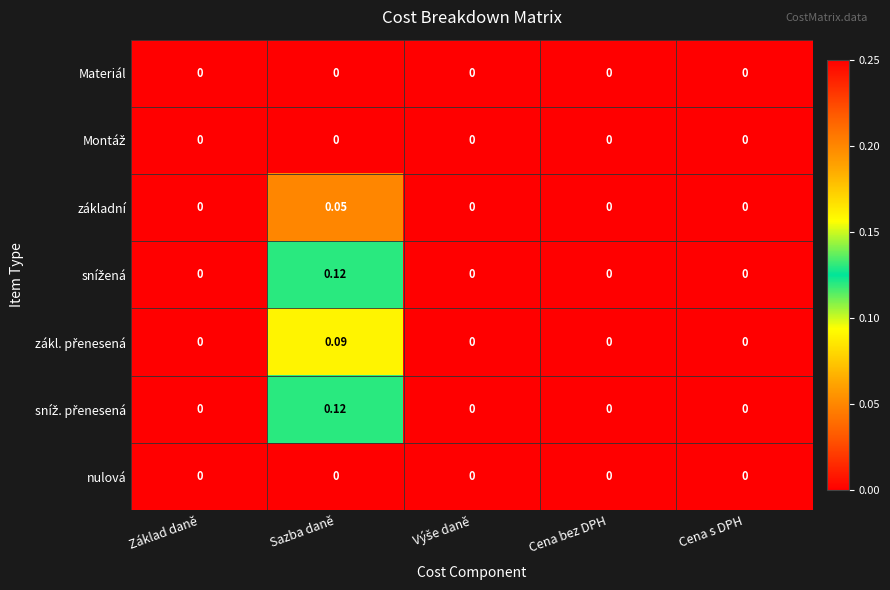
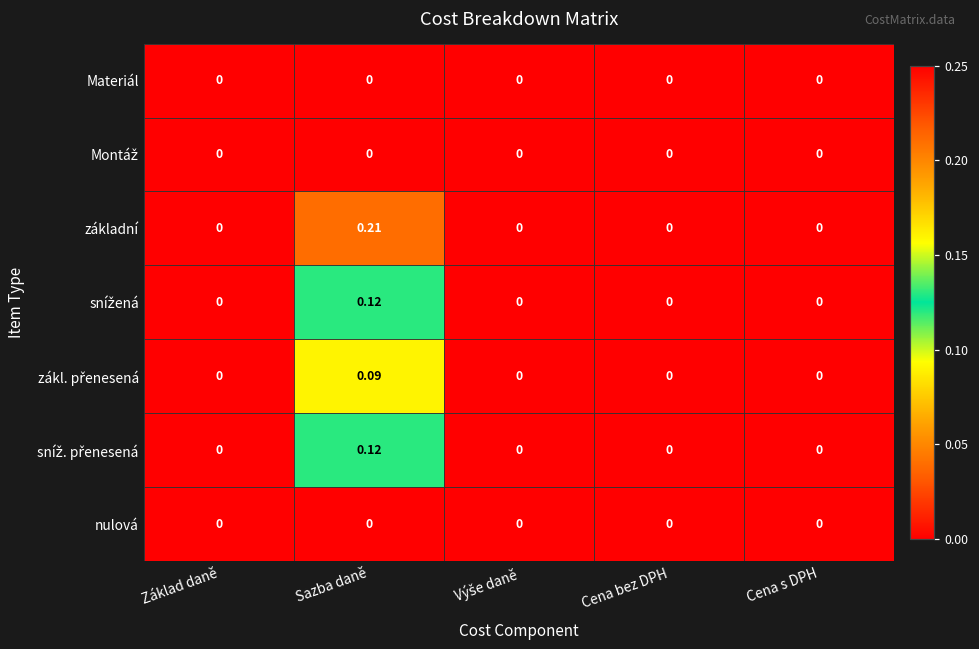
  {
    "Materiál": {
      "Základ daně": 0,
      "Sazba daně": 0,
      "Výše daně": 0,
      "Cena bez DPH": 0,
      "Cena s DPH": 0
    },
    "Montáž": {
      "Základ daně": 0,
      "Sazba daně": 0,
      "Výše daně": 0,
      "Cena bez DPH": 0,
      "Cena s DPH": 0
    },
    "základní": {
      "Základ daně": 0,
-     "Sazba daně": 0.05,
+     "Sazba daně": 0.21,
      "Výše daně": 0,
      "Cena bez DPH": 0,
      "Cena s DPH": 0
    },
    "snížená": {
      "Základ daně": 0,
      "Sazba daně": 0.12,
      "Výše daně": 0,
      "Cena bez DPH": 0,
      "Cena s DPH": 0
    },
    "zákl. přenesená": {
      "Základ daně": 0,
      "Sazba daně": 0.09,
      "Výše daně": 0,
      "Cena bez DPH": 0,
      "Cena s DPH": 0
    },
    "sníž. přenesená": {
      "Základ daně": 0,
      "Sazba daně": 0.12,
      "Výše daně": 0,
      "Cena bez DPH": 0,
      "Cena s DPH": 0
    },
    "nulová": {
      "Základ daně": 0,
      "Sazba daně": 0,
      "Výše daně": 0,
      "Cena bez DPH": 0,
      "Cena s DPH": 0
    }
  }
